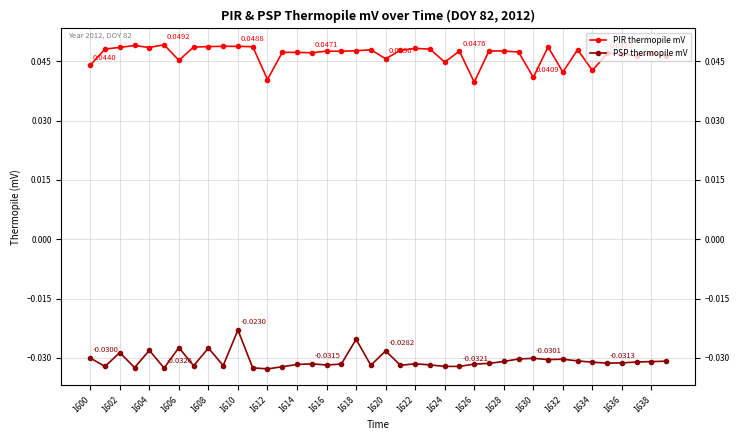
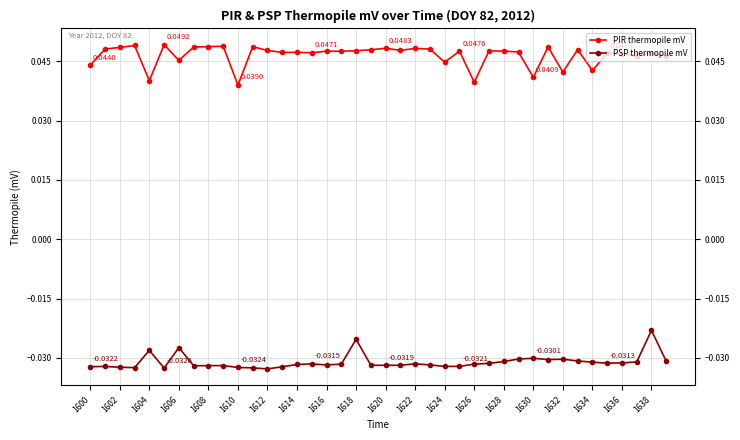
  {
    "PIR thermopile mV": {
      "1600": 0.0440,
-     "1604": 0.048,
-     "1610": 0.0488,
-     "1612": 0.040,
-     "1620": 0.0456,
+     "1604": 0.040,
+     "1610": 0.0390,
+     "1612": 0.048,
+     "1620": 0.0483,
      "1630": 0.0409
    },
    "PSP thermopile mV": {
-     "1600": -0.0300,
-     "1602": -0.029,
-     "1608": -0.028,
-     "1610": -0.0230,
-     "1620": -0.0282,
+     "1600": -0.0322,
+     "1602": -0.032,
+     "1608": -0.032,
+     "1610": -0.0324,
+     "1620": -0.0319,
      "1630": -0.0301,
      "1636": -0.0313,
-     "1638": -0.031
+     "1638": -0.023
    }
  }
